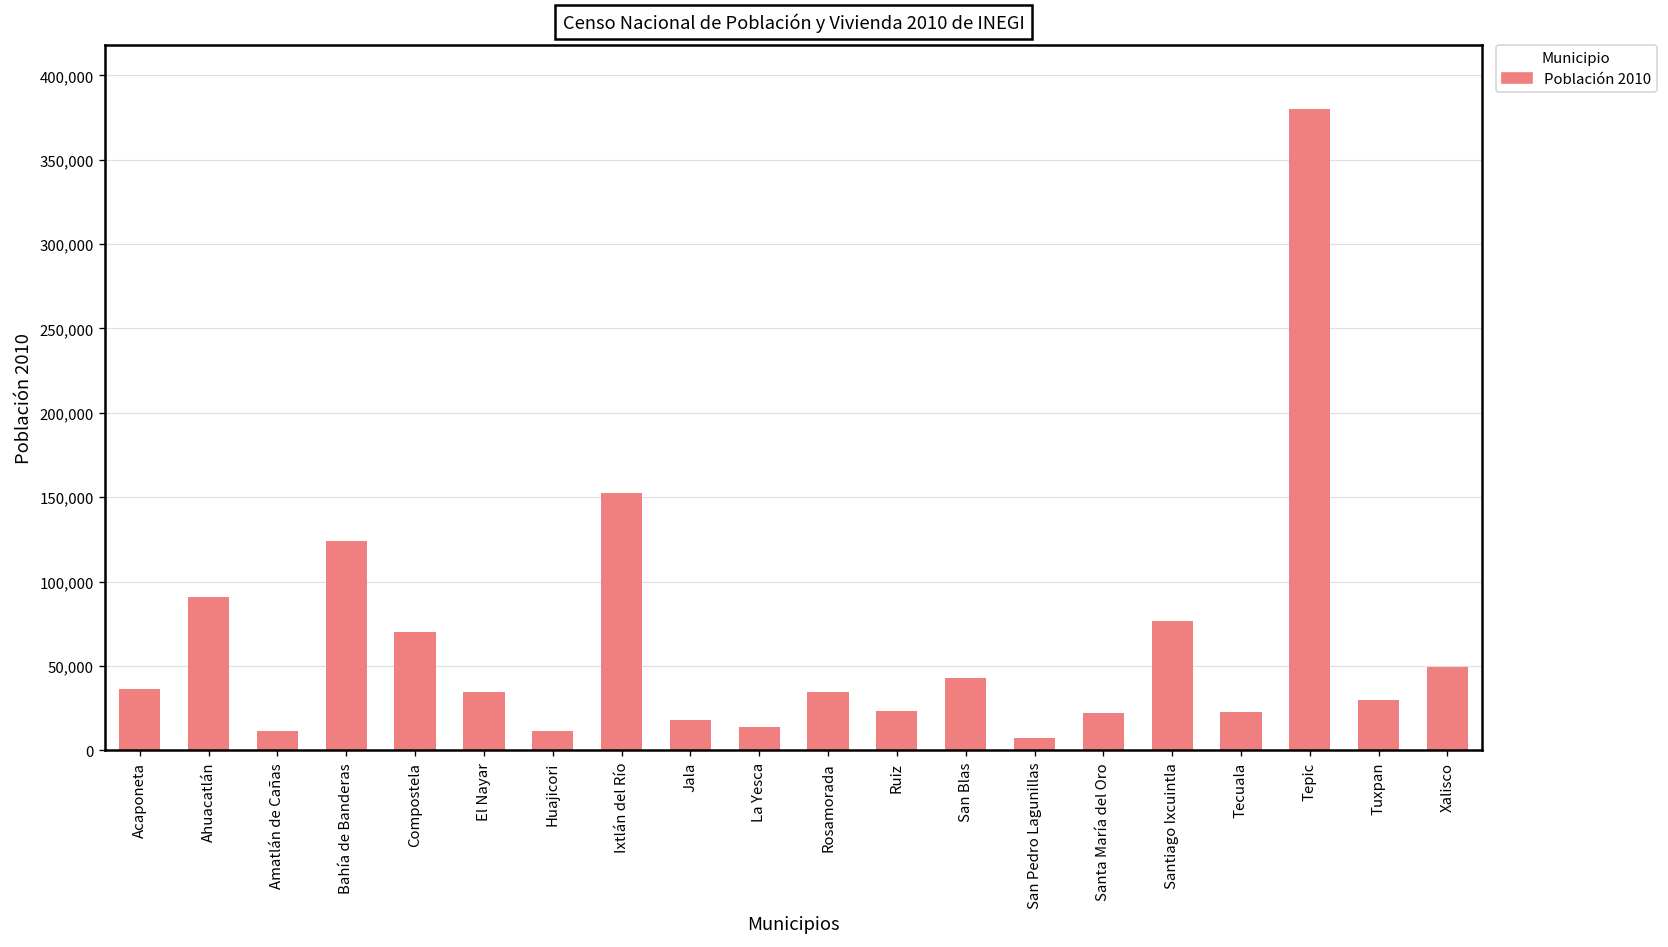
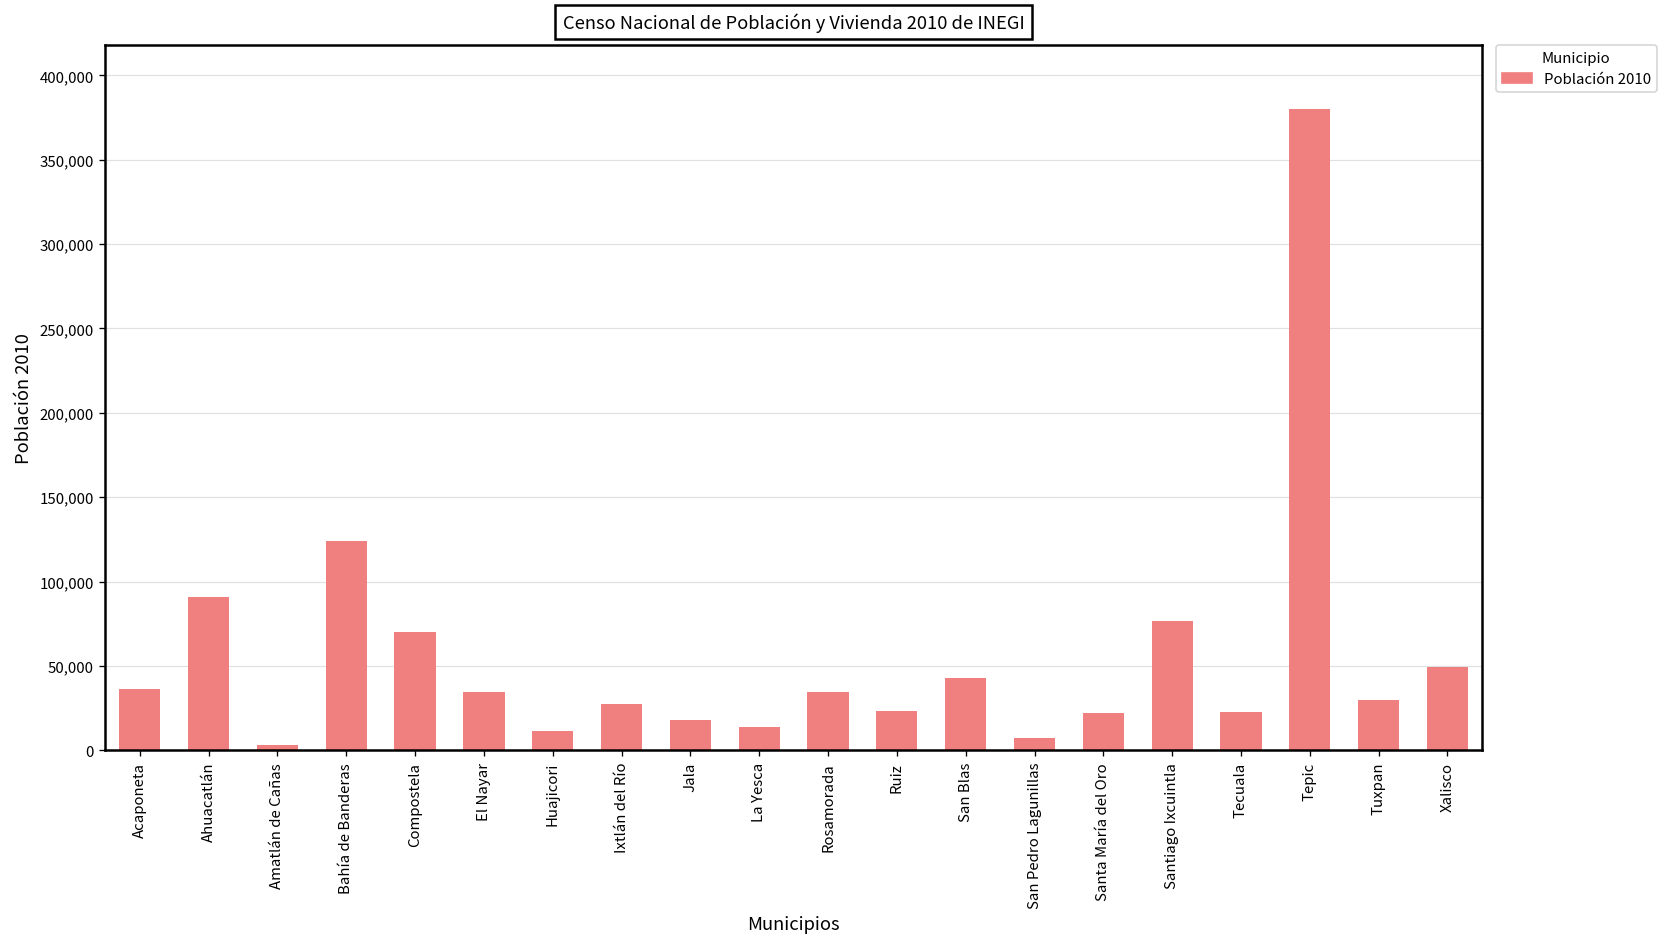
  {
    "Acaponeta": "37,000",
    "Ahuacatlán": "91,000",
-   "Amatlán de Cañas": "11,000",
+   "Amatlán de Cañas": "3,000",
    "Bahía de Banderas": "124,000",
    "Compostela": "70,000",
    "El Nayar": "34,000",
    "Huajicori": "11,000",
-   "Ixtlán del Río": "153,000",
+   "Ixtlán del Río": "27,000",
    "Jala": "18,000",
    "La Yesca": "14,000",
    "Rosamorada": "34,000",
    "Ruiz": "23,000",
    "San Blas": "43,000",
    "San Pedro Lagunillas": "8,000",
    "Santa María del Oro": "22,000",
    "Santiago Ixcuintla": "77,000",
    "Tecuala": "23,000",
    "Tepic": "380,000",
    "Tuxpan": "30,000",
    "Xalisco": "49,000"
  }
